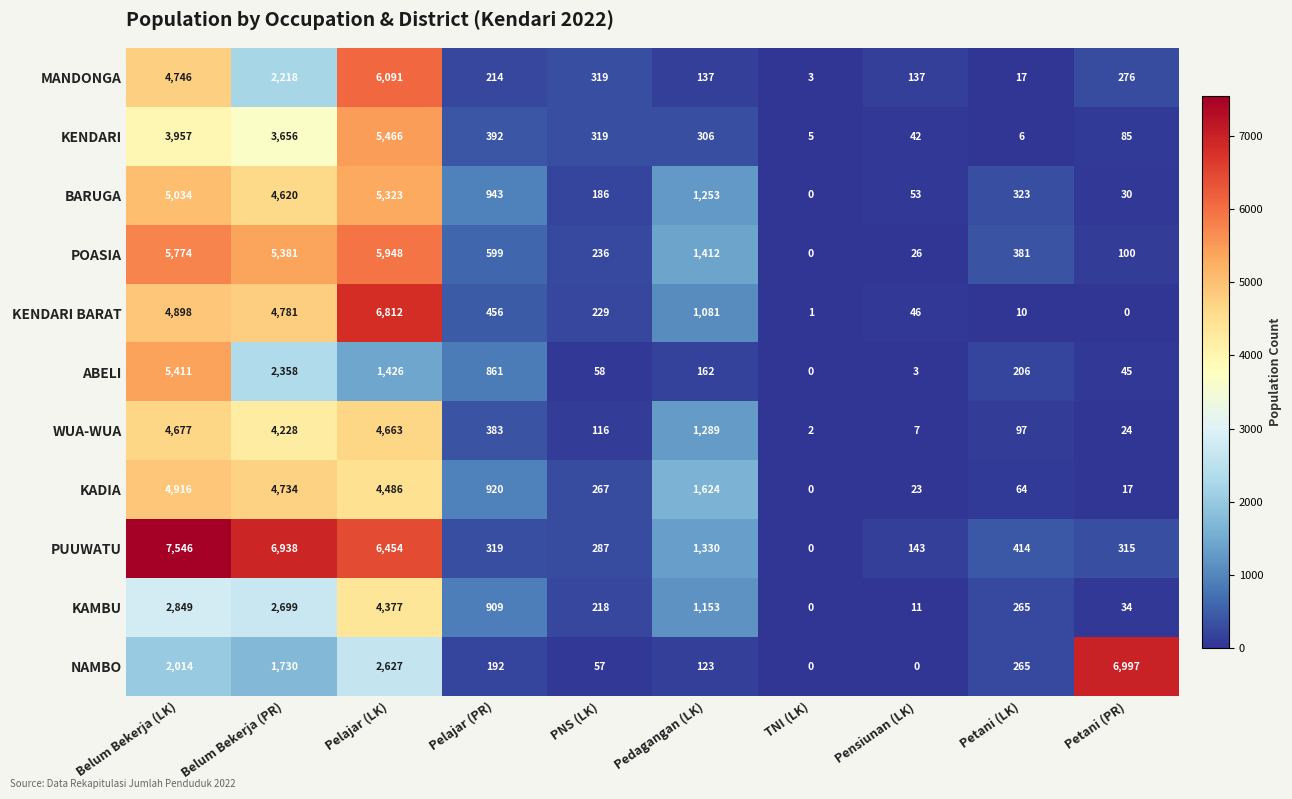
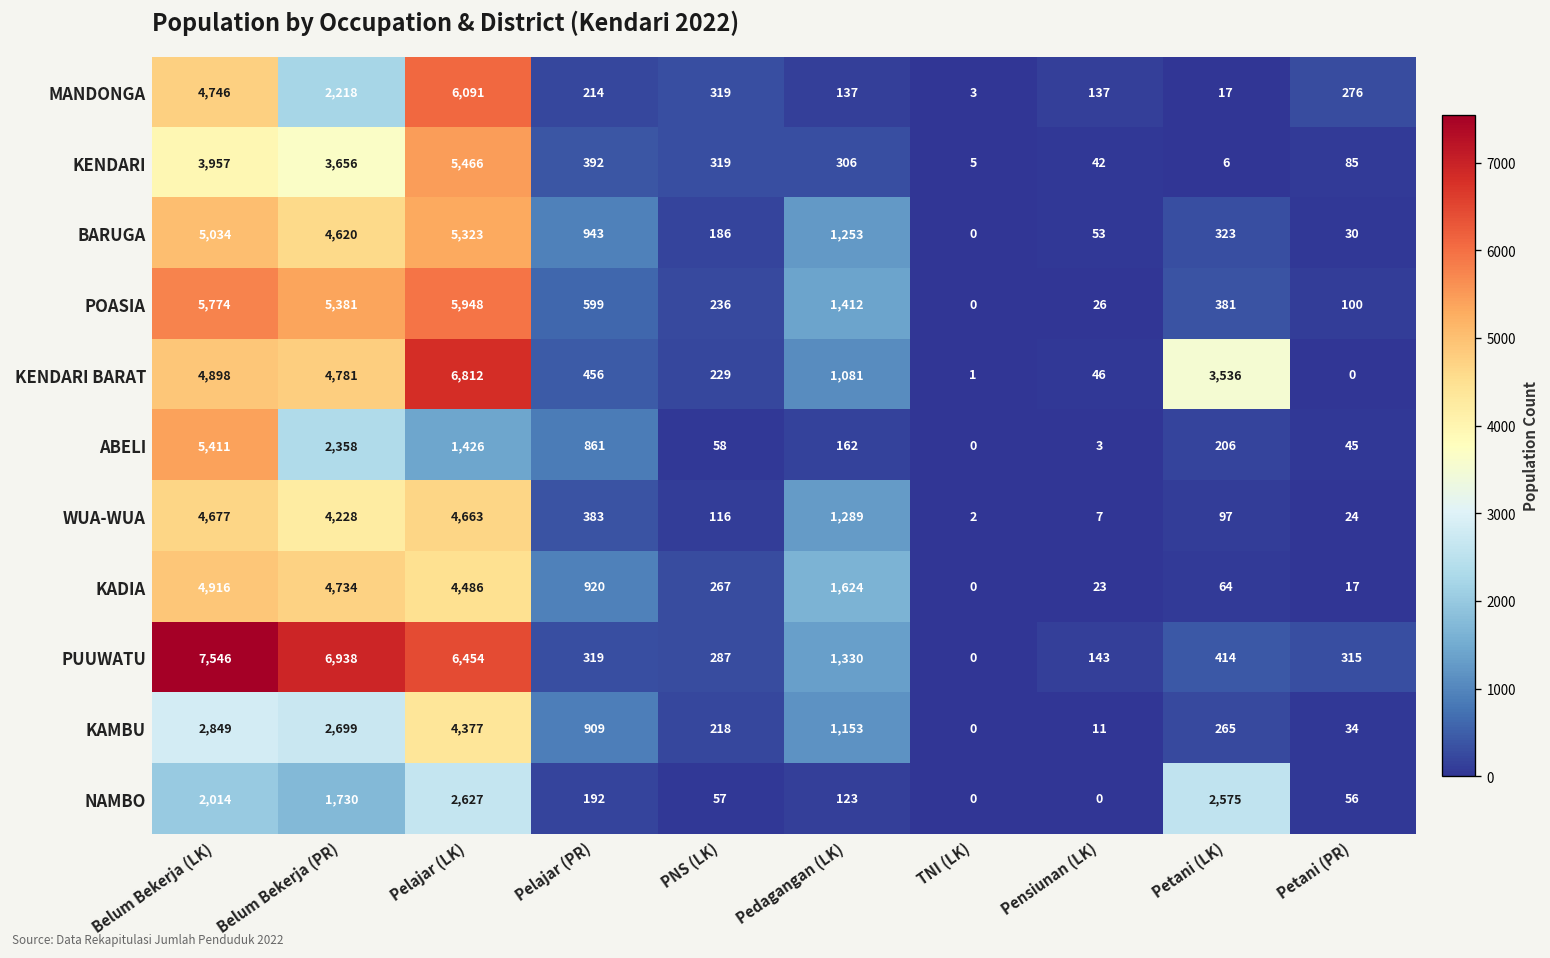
  {
    "MANDONGA": {
      "Belum Bekerja (LK)": "4,746",
      "Belum Bekerja (PR)": "2,218",
      "Pelajar (LK)": "6,091",
      "Pelajar (PR)": "214",
      "PNS (LK)": "319",
      "Pedagangan (LK)": "137",
      "TNI (LK)": "3",
      "Pensiunan (LK)": "137",
      "Petani (LK)": "17",
      "Petani (PR)": "276"
    },
    "KENDARI": {
      "Belum Bekerja (LK)": "3,957",
      "Belum Bekerja (PR)": "3,656",
      "Pelajar (LK)": "5,466",
      "Pelajar (PR)": "392",
      "PNS (LK)": "319",
      "Pedagangan (LK)": "306",
      "TNI (LK)": "5",
      "Pensiunan (LK)": "42",
      "Petani (LK)": "6",
      "Petani (PR)": "85"
    },
    "BARUGA": {
      "Belum Bekerja (LK)": "5,034",
      "Belum Bekerja (PR)": "4,620",
      "Pelajar (LK)": "5,323",
      "Pelajar (PR)": "943",
      "PNS (LK)": "186",
      "Pedagangan (LK)": "1,253",
      "TNI (LK)": "0",
      "Pensiunan (LK)": "53",
      "Petani (LK)": "323",
      "Petani (PR)": "30"
    },
    "POASIA": {
      "Belum Bekerja (LK)": "5,774",
      "Belum Bekerja (PR)": "5,381",
      "Pelajar (LK)": "5,948",
      "Pelajar (PR)": "599",
      "PNS (LK)": "236",
      "Pedagangan (LK)": "1,412",
      "TNI (LK)": "0",
      "Pensiunan (LK)": "26",
      "Petani (LK)": "381",
      "Petani (PR)": "100"
    },
    "KENDARI BARAT": {
      "Belum Bekerja (LK)": "4,898",
      "Belum Bekerja (PR)": "4,781",
      "Pelajar (LK)": "6,812",
      "Pelajar (PR)": "456",
      "PNS (LK)": "229",
      "Pedagangan (LK)": "1,081",
      "TNI (LK)": "1",
      "Pensiunan (LK)": "46",
-     "Petani (LK)": "10",
+     "Petani (LK)": "3,536",
      "Petani (PR)": "0"
    },
    "ABELI": {
      "Belum Bekerja (LK)": "5,411",
      "Belum Bekerja (PR)": "2,358",
      "Pelajar (LK)": "1,426",
      "Pelajar (PR)": "861",
      "PNS (LK)": "58",
      "Pedagangan (LK)": "162",
      "TNI (LK)": "0",
      "Pensiunan (LK)": "3",
      "Petani (LK)": "206",
      "Petani (PR)": "45"
    },
    "WUA-WUA": {
      "Belum Bekerja (LK)": "4,677",
      "Belum Bekerja (PR)": "4,228",
      "Pelajar (LK)": "4,663",
      "Pelajar (PR)": "383",
      "PNS (LK)": "116",
      "Pedagangan (LK)": "1,289",
      "TNI (LK)": "2",
      "Pensiunan (LK)": "7",
      "Petani (LK)": "97",
      "Petani (PR)": "24"
    },
    "KADIA": {
      "Belum Bekerja (LK)": "4,916",
      "Belum Bekerja (PR)": "4,734",
      "Pelajar (LK)": "4,486",
      "Pelajar (PR)": "920",
      "PNS (LK)": "267",
      "Pedagangan (LK)": "1,624",
      "TNI (LK)": "0",
      "Pensiunan (LK)": "23",
      "Petani (LK)": "64",
      "Petani (PR)": "17"
    },
    "PUUWATU": {
      "Belum Bekerja (LK)": "7,546",
      "Belum Bekerja (PR)": "6,938",
      "Pelajar (LK)": "6,454",
      "Pelajar (PR)": "319",
      "PNS (LK)": "287",
      "Pedagangan (LK)": "1,330",
      "TNI (LK)": "0",
      "Pensiunan (LK)": "143",
      "Petani (LK)": "414",
      "Petani (PR)": "315"
    },
    "KAMBU": {
      "Belum Bekerja (LK)": "2,849",
      "Belum Bekerja (PR)": "2,699",
      "Pelajar (LK)": "4,377",
      "Pelajar (PR)": "909",
      "PNS (LK)": "218",
      "Pedagangan (LK)": "1,153",
      "TNI (LK)": "0",
      "Pensiunan (LK)": "11",
      "Petani (LK)": "265",
      "Petani (PR)": "34"
    },
    "NAMBO": {
      "Belum Bekerja (LK)": "2,014",
      "Belum Bekerja (PR)": "1,730",
      "Pelajar (LK)": "2,627",
      "Pelajar (PR)": "192",
      "PNS (LK)": "57",
      "Pedagangan (LK)": "123",
      "TNI (LK)": "0",
      "Pensiunan (LK)": "0",
-     "Petani (LK)": "265",
-     "Petani (PR)": "6,997"
+     "Petani (LK)": "2,575",
+     "Petani (PR)": "56"
    }
  }
